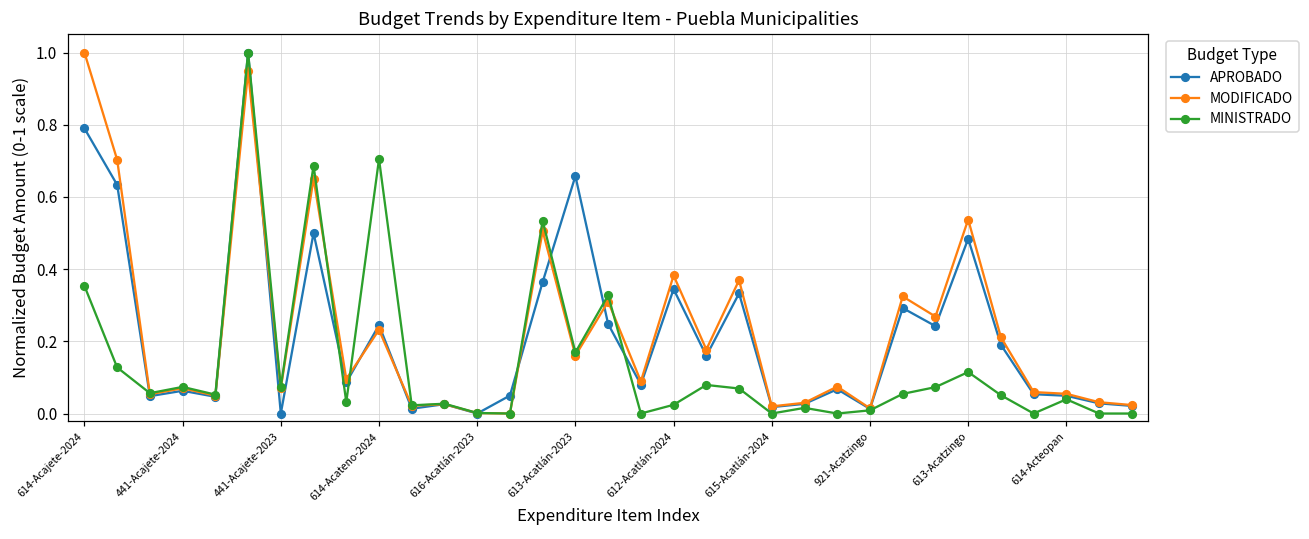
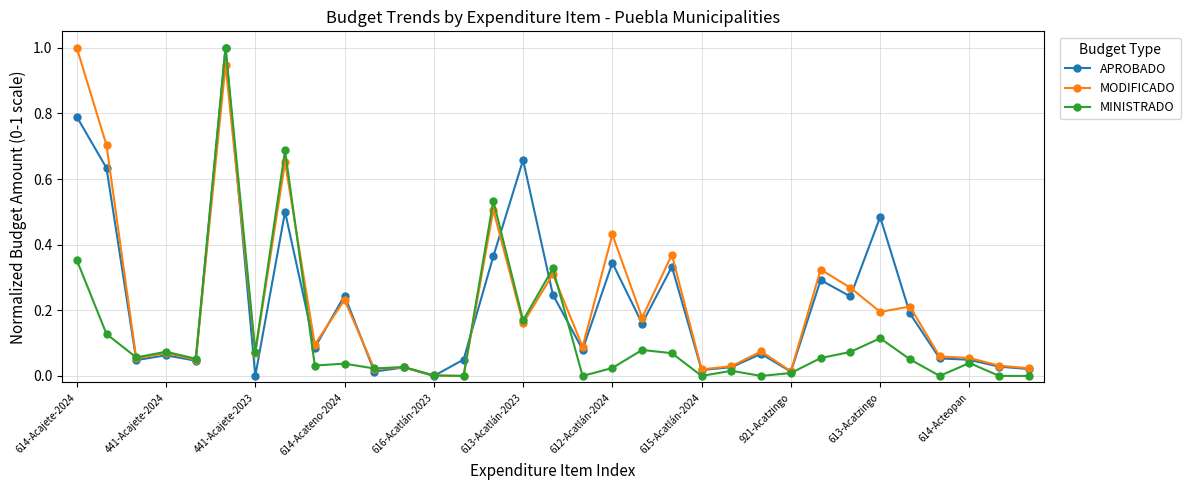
  {
    "APROBADO": {
      "614-Acajete-2024": 0.79,
      "441-Acajete-2023": 0.00,
      "614-Acateno-2024": 0.24,
      "613-Acatlán-2023": 0.66,
      "612-Acatlán-2024": 0.34,
      "613-Acatzingo": 0.48
    },
    "MODIFICADO": {
      "614-Acajete-2024": 1.00,
      "614-Acateno-2024": 0.23,
      "613-Acatlán-2023": 0.16,
-     "612-Acatlán-2024": 0.38,
-     "613-Acatzingo": 0.54
+     "612-Acatlán-2024": 0.43,
+     "613-Acatzingo": 0.20
    },
    "MINISTRADO": {
      "614-Acajete-2024": 0.35,
-     "614-Acateno-2024": 0.70,
+     "614-Acateno-2024": 0.04,
      "613-Acatlán-2023": 0.17,
      "612-Acatlán-2024": 0.02,
      "615-Acatlán-2024": 0.00,
      "613-Acatzingo": 0.11,
      "614-Acteopan": 0.04
    }
  }
